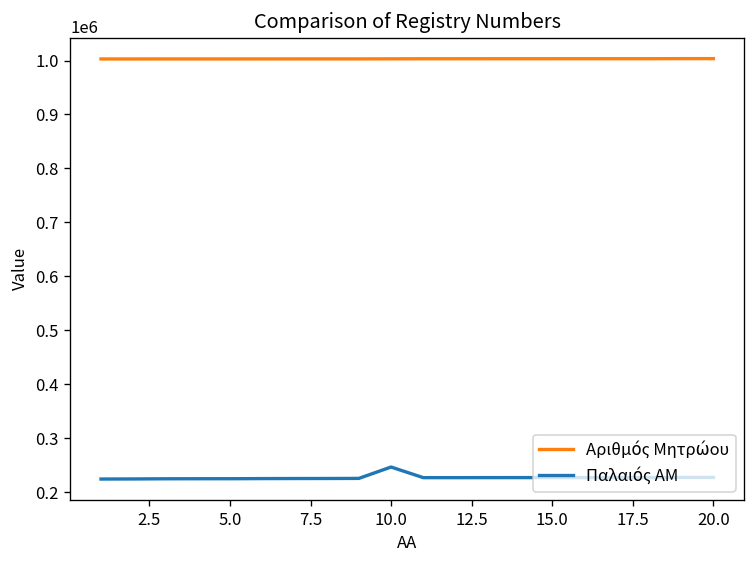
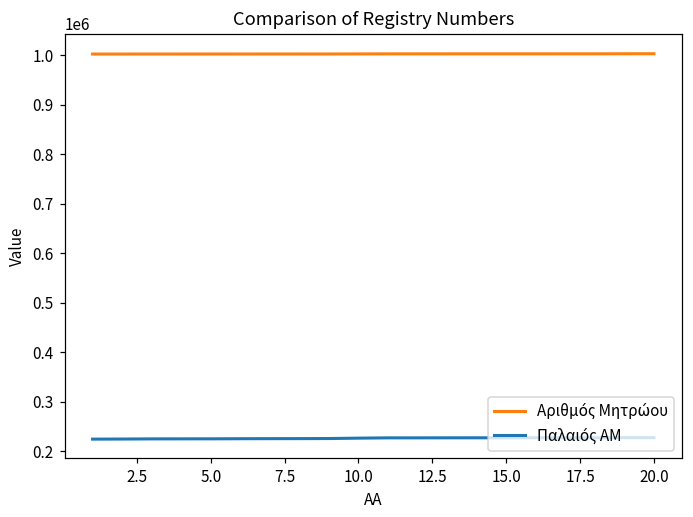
  {
    "Αριθμός Μητρώου": {
      "5.0": 1000000,
      "10.0": 1000000,
      "15.0": 1000000,
      "20.0": 1000000
    },
    "Παλαιός ΑΜ": {
      "5.0": 220000,
-     "10.0": 250000
+     "10.0": 230000
    }
  }
